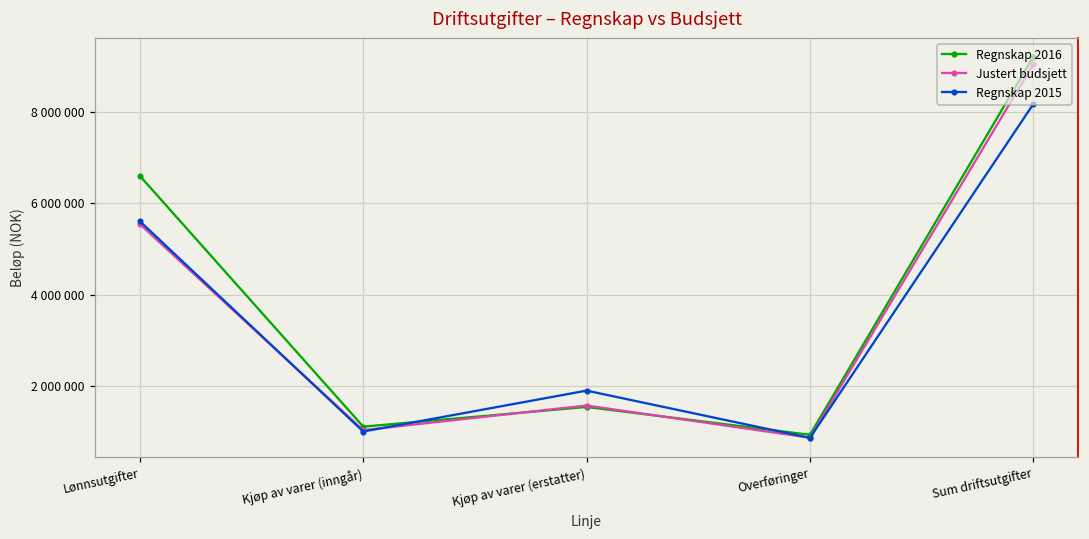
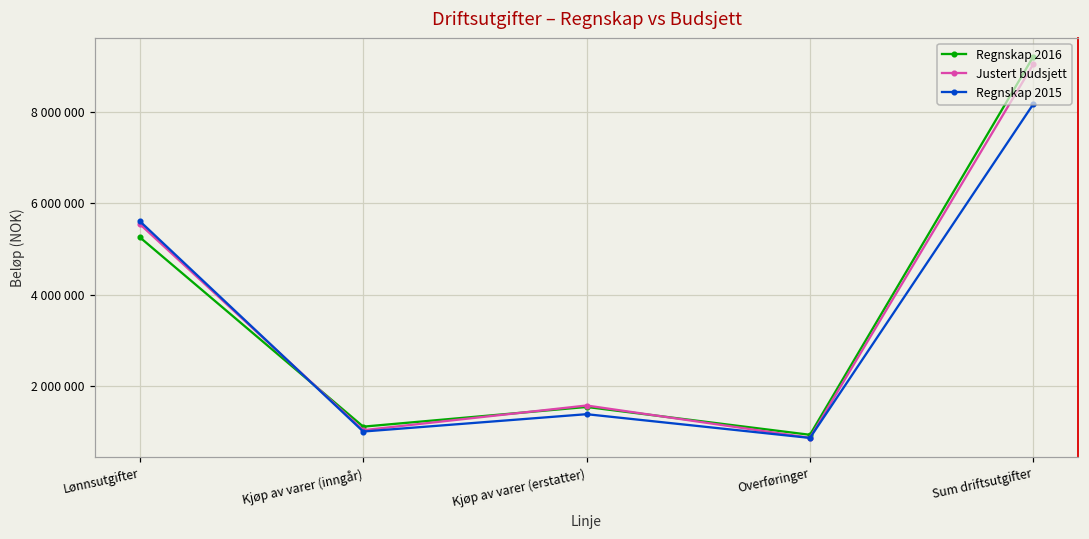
  {
    "Regnskap 2016": {
-     "Lønnsutgifter": 6600000,
+     "Lønnsutgifter": 5300000,
      "Kjøp av varer (inngår)": 1100000,
      "Overføringer": 900000
    },
    "Justert budsjett": {
      "Lønnsutgifter": 5500000
    },
    "Regnskap 2015": {
      "Lønnsutgifter": 5600000,
-     "Kjøp av varer (erstatter)": 1900000,
+     "Kjøp av varer (erstatter)": 1400000,
      "Sum driftsutgifter": 8200000
    }
  }
